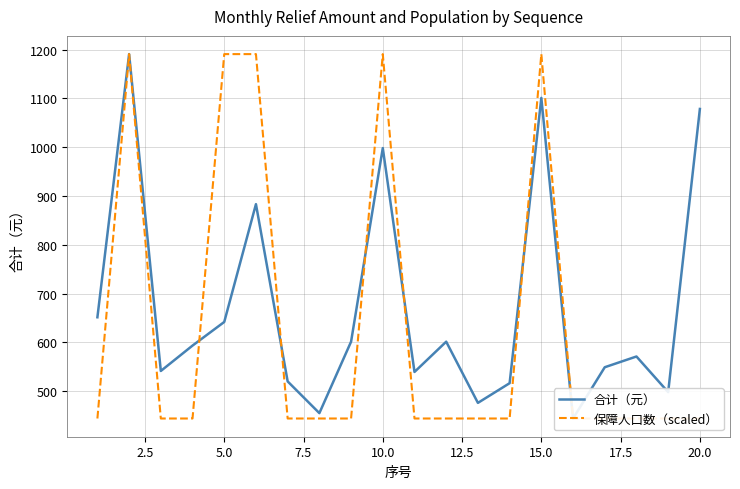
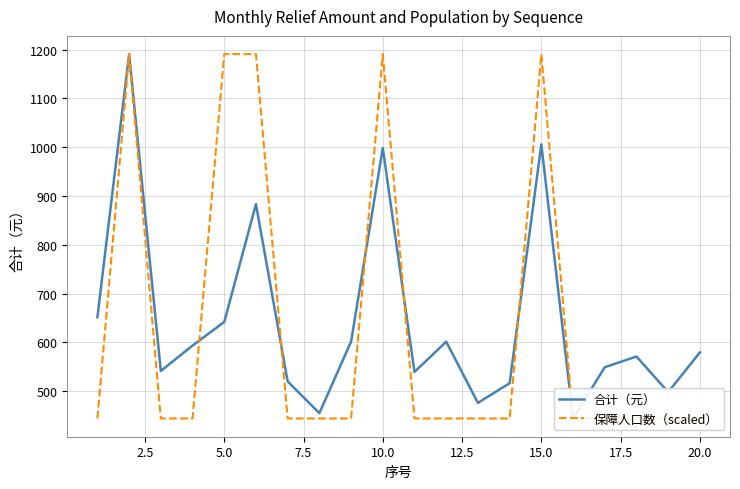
  {
    "合计（元）": {
      "5.0": 640,
      "10.0": 1000,
-     "15.0": 1100,
-     "20.0": 1080
+     "15.0": 1010,
+     "20.0": 580
    },
    "保障人口数（scaled）": {
      "5.0": 1190,
      "10.0": 1190,
      "15.0": 1190
    }
  }
